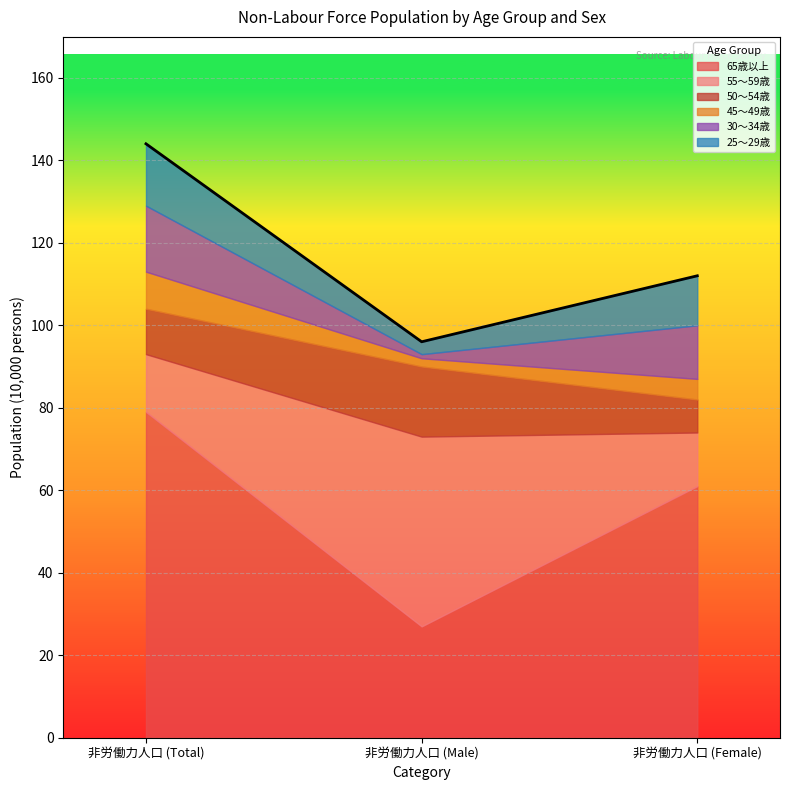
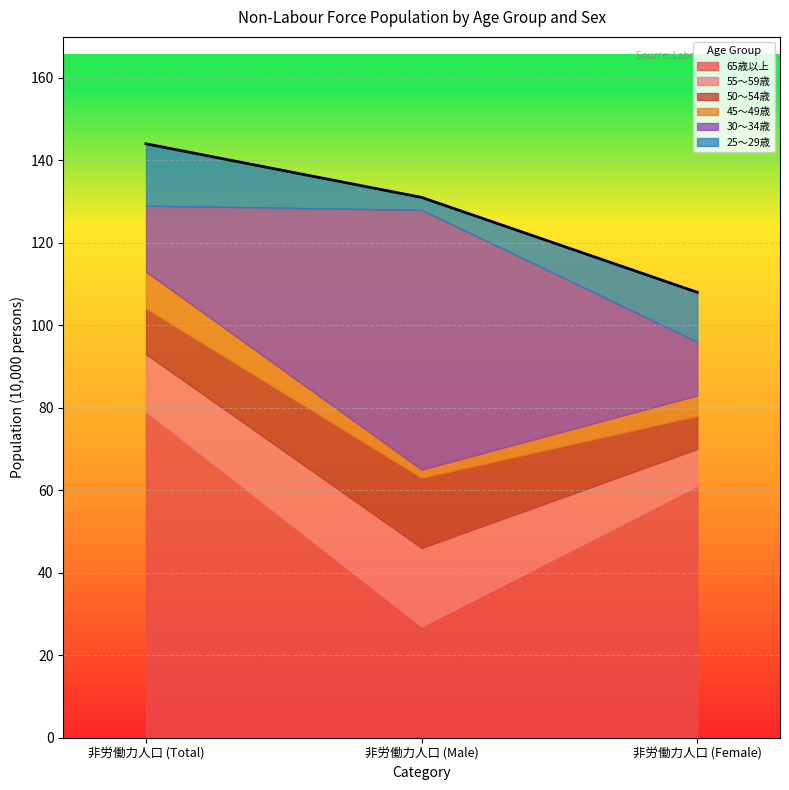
  {
    "55～59歳": {
      "非労働力人口 (Total)": 14,
-     "非労働力人口 (Male)": 46,
-     "非労働力人口 (Female)": 13
+     "非労働力人口 (Male)": 19,
+     "非労働力人口 (Female)": 9
    },
    "45～49歳": {
      "非労働力人口 (Total)": 9,
      "非労働力人口 (Male)": 2,
      "非労働力人口 (Female)": 5
    },
    "30～34歳": {
      "非労働力人口 (Total)": 16,
-     "非労働力人口 (Male)": 1,
+     "非労働力人口 (Male)": 63,
      "非労働力人口 (Female)": 13
    },
    "25～29歳": {
      "非労働力人口 (Total)": 15,
      "非労働力人口 (Male)": 3,
      "非労働力人口 (Female)": 12
    }
  }
